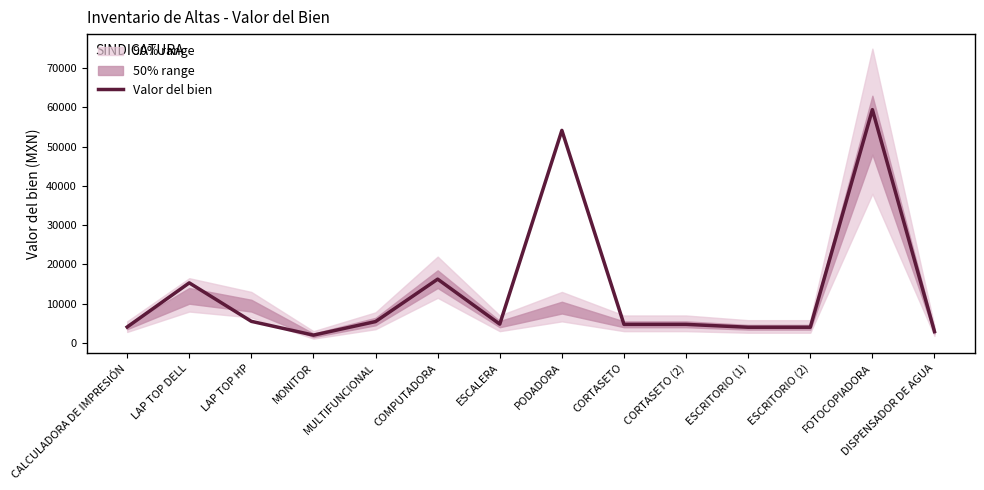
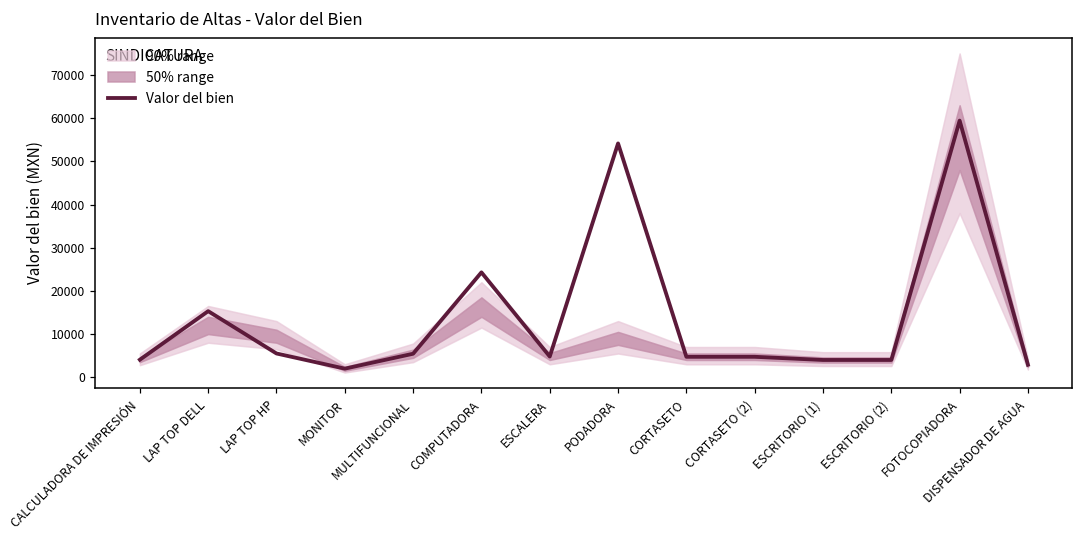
  {
    "Valor del bien": {
      "LAP TOP DELL": 15000,
      "LAP TOP HP": 6000,
      "MULTIFUNCIONAL": 5000,
-     "COMPUTADORA": 16000,
+     "COMPUTADORA": 24000,
      "ESCALERA": 5000,
      "PODADORA": 54000,
      "CORTASETO": 5000,
      "CORTASETO (2)": 5000,
      "FOTOCOPIADORA": 59000
    }
  }
